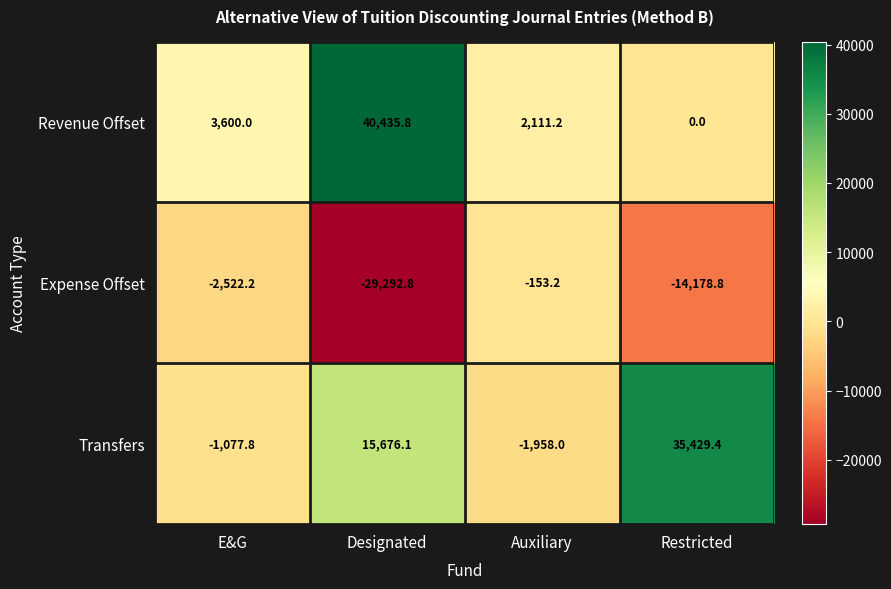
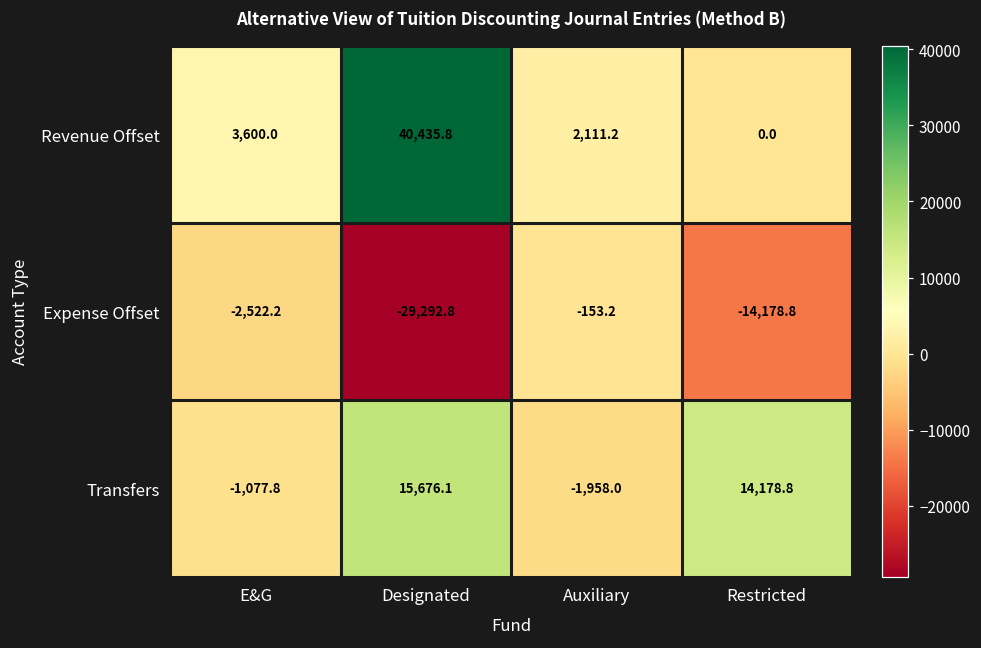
  {
    "Revenue Offset": {
      "E&G": "3,600.0",
      "Designated": "40,435.8",
      "Auxiliary": "2,111.2",
      "Restricted": "0.0"
    },
    "Expense Offset": {
      "E&G": "-2,522.2",
      "Designated": "-29,292.8",
      "Auxiliary": "-153.2",
      "Restricted": "-14,178.8"
    },
    "Transfers": {
      "E&G": "-1,077.8",
      "Designated": "15,676.1",
      "Auxiliary": "-1,958.0",
-     "Restricted": "35,429.4"
+     "Restricted": "14,178.8"
    }
  }
